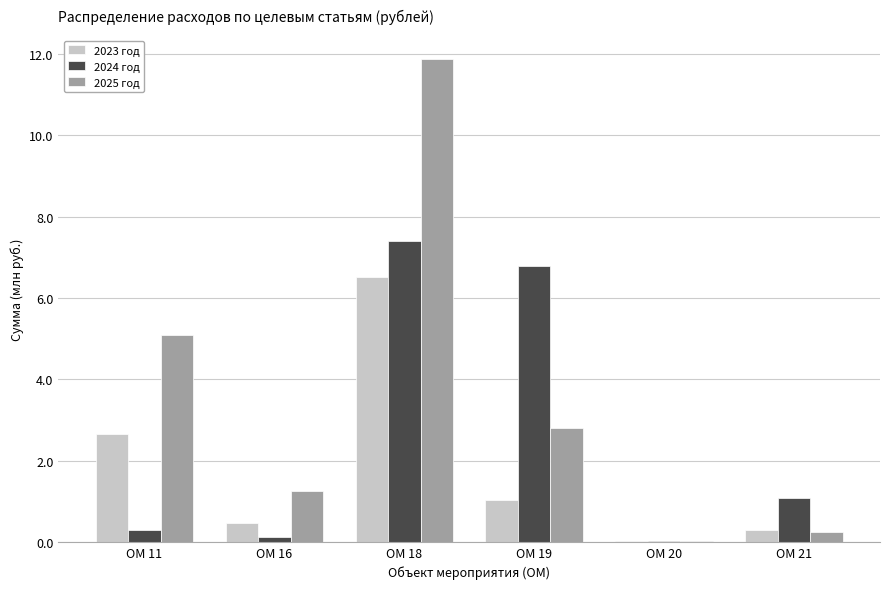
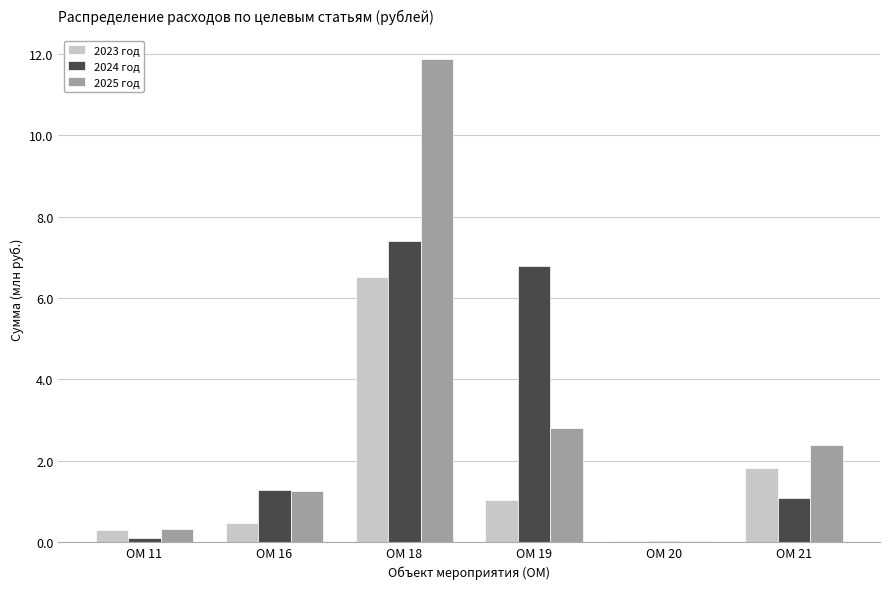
  {
    "2023 год": {
-     "ОМ 11": 2.6,
+     "ОМ 11": 0.3,
      "ОМ 16": 0.5,
      "ОМ 18": 6.5,
      "ОМ 19": 1.0,
-     "ОМ 21": 0.3
+     "ОМ 21": 1.8
    },
    "2024 год": {
-     "ОМ 11": 0.3,
-     "ОМ 16": 0.1,
+     "ОМ 11": 0.1,
+     "ОМ 16": 1.3,
      "ОМ 18": 7.4,
      "ОМ 19": 6.8,
      "ОМ 21": 1.1
    },
    "2025 год": {
-     "ОМ 11": 5.1,
+     "ОМ 11": 0.3,
      "ОМ 16": 1.3,
      "ОМ 18": 11.9,
      "ОМ 19": 2.8,
-     "ОМ 21": 0.2
+     "ОМ 21": 2.4
    }
  }
